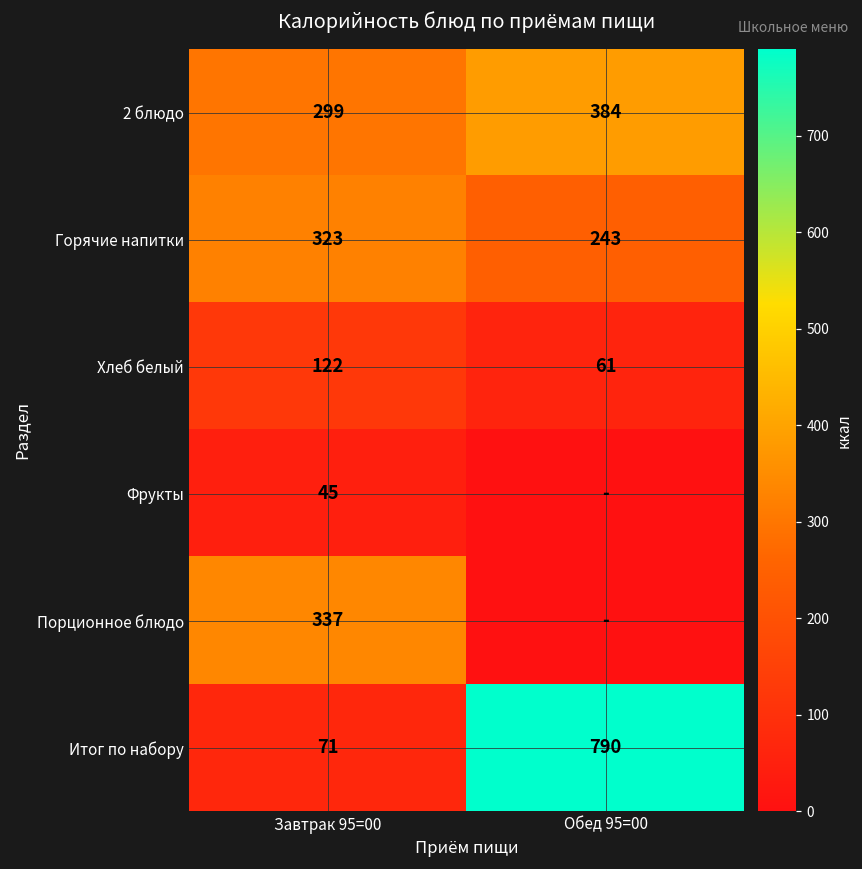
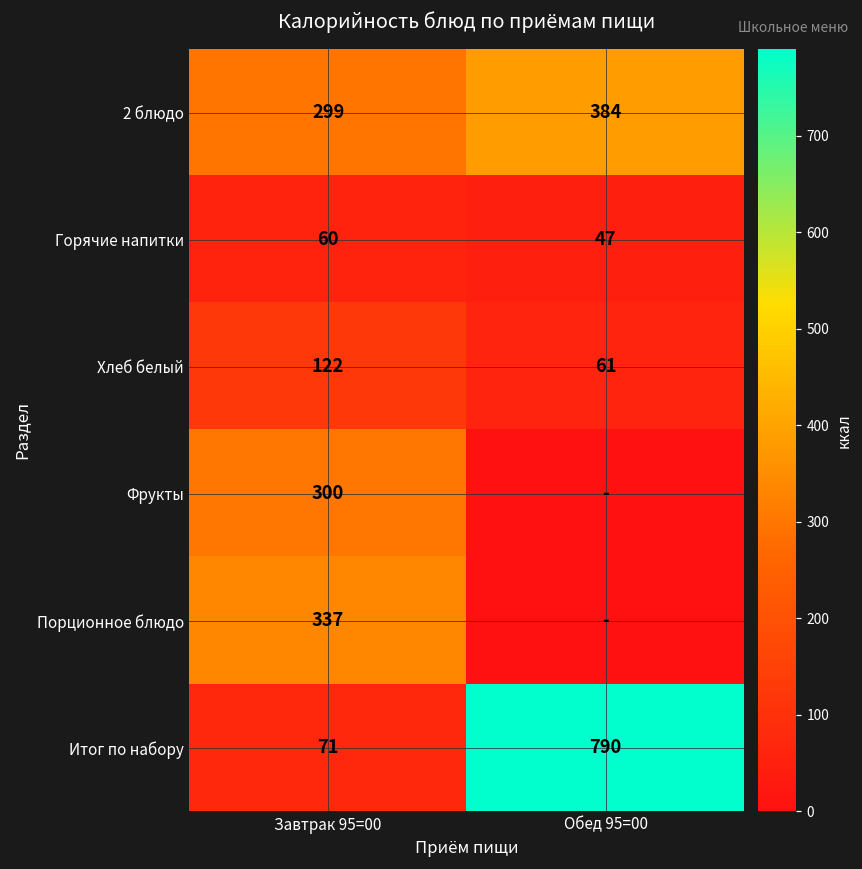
  {
    "2 блюдо": {
      "Завтрак 95=00": 299,
      "Обед 95=00": 384
    },
    "Горячие напитки": {
-     "Завтрак 95=00": 323,
-     "Обед 95=00": 243
+     "Завтрак 95=00": 60,
+     "Обед 95=00": 47
    },
    "Хлеб белый": {
      "Завтрак 95=00": 122,
      "Обед 95=00": 61
    },
    "Фрукты": {
-     "Завтрак 95=00": 45
+     "Завтрак 95=00": 300
    },
    "Порционное блюдо": {
      "Завтрак 95=00": 337
    },
    "Итог по набору": {
      "Завтрак 95=00": 71,
      "Обед 95=00": 790
    }
  }
